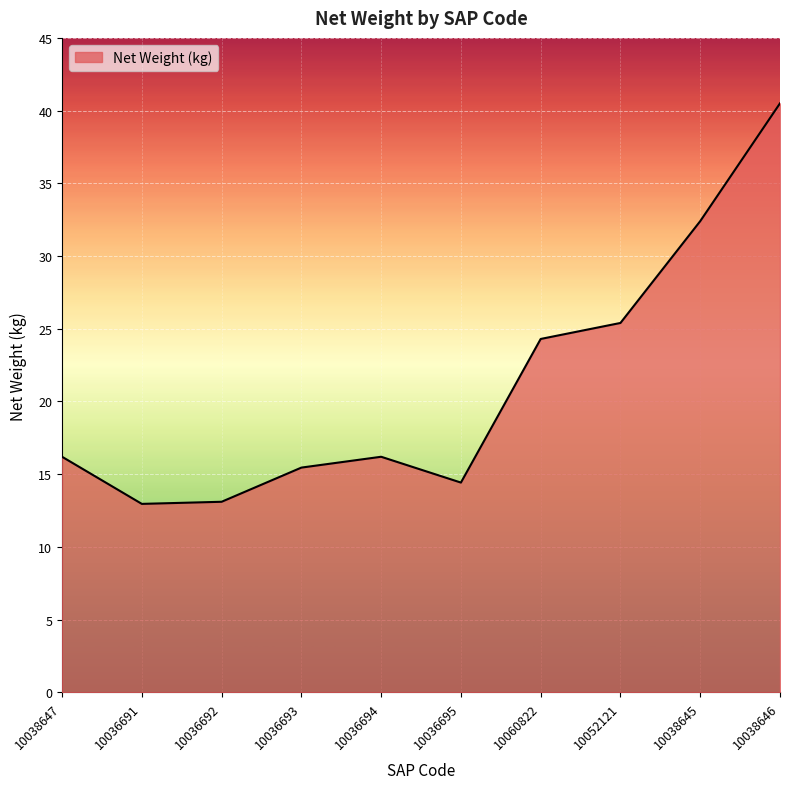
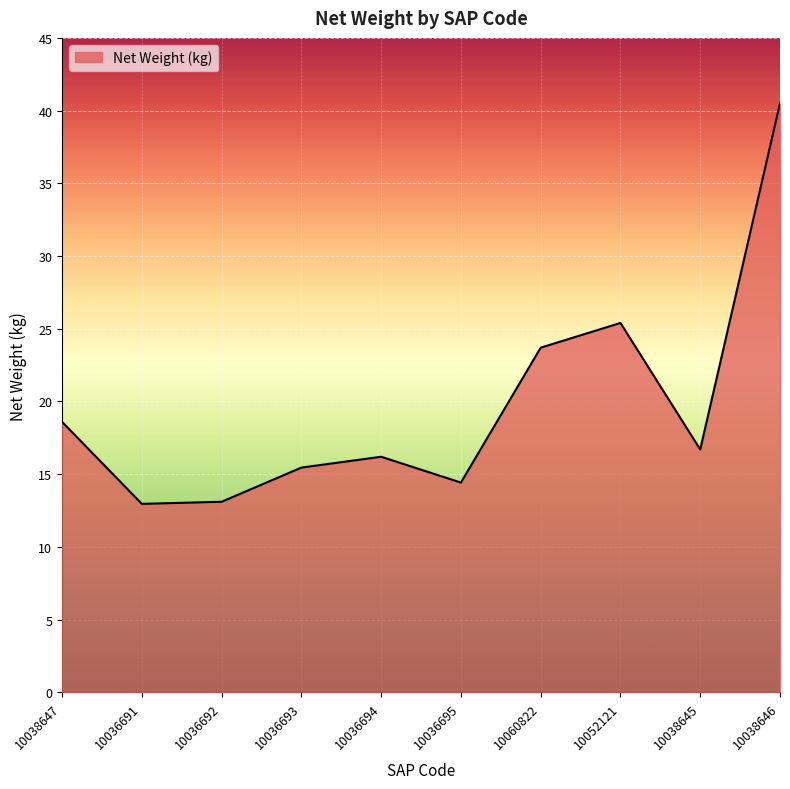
  {
-   "10038647": 16.2,
+   "10038647": 18.6,
    "10036691": 13.0,
    "10036692": 13.1,
    "10036693": 15.5,
    "10036694": 16.2,
    "10036695": 14.4,
-   "10060822": 24.3,
+   "10060822": 23.7,
    "10052121": 25.4,
-   "10038645": 32.4,
+   "10038645": 16.7,
    "10038646": 40.5
  }
